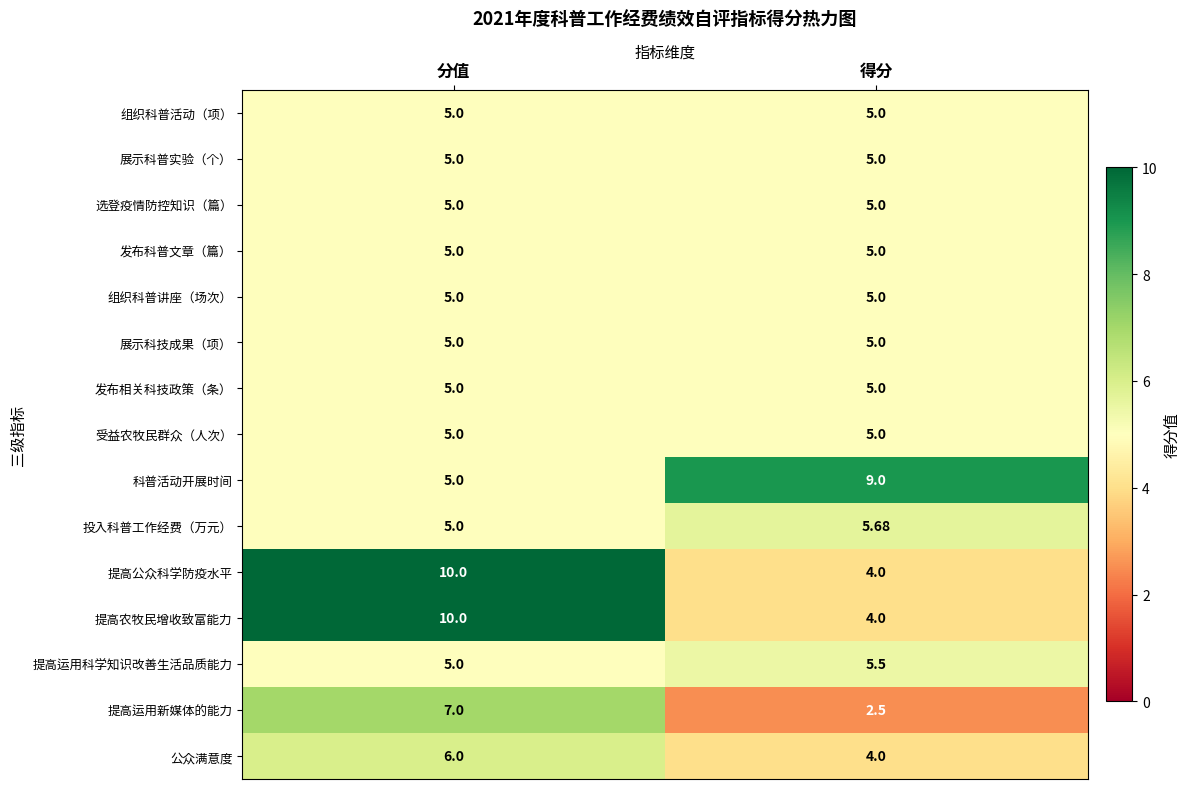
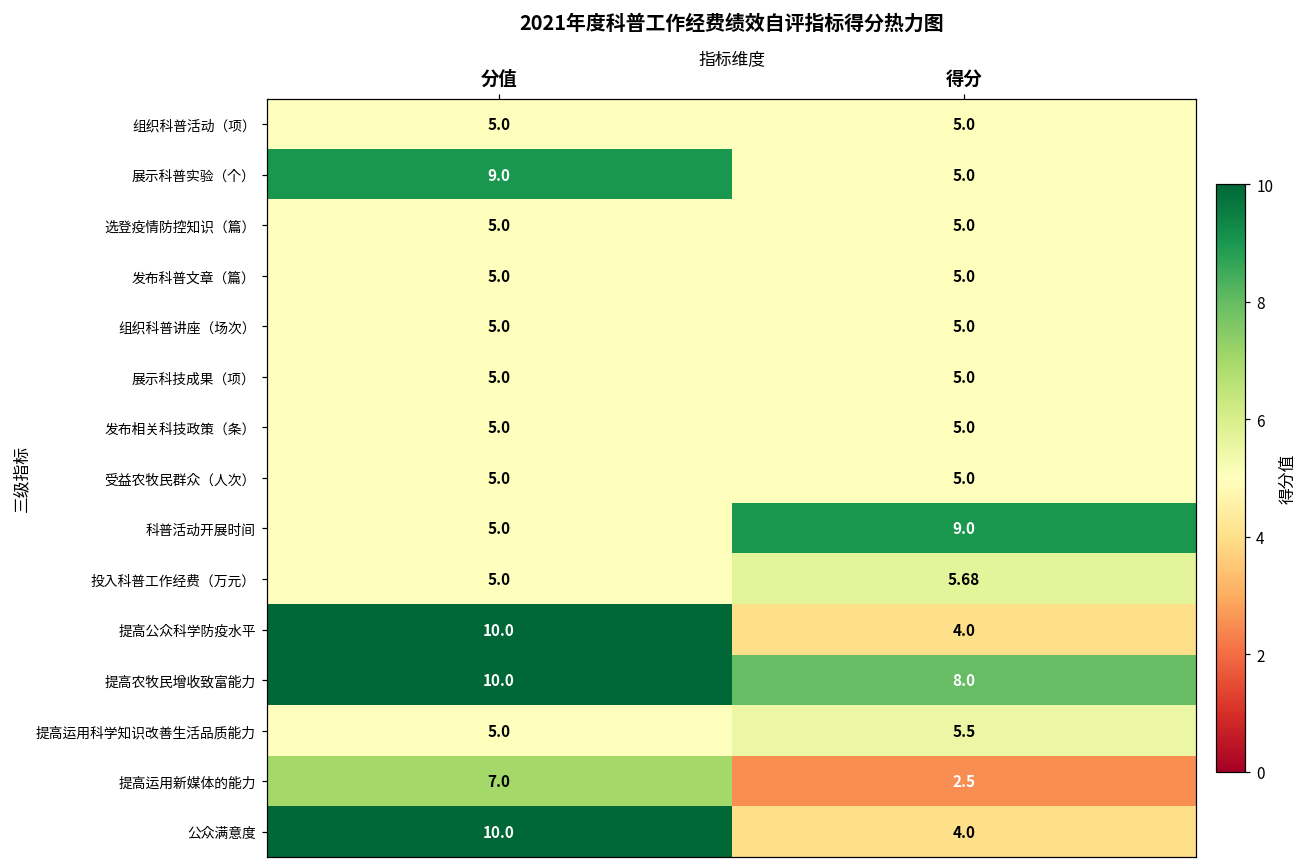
  {
    "组织科普活动（项）": {
      "分值": 5.0,
      "得分": 5.0
    },
    "展示科普实验（个）": {
-     "分值": 5.0,
+     "分值": 9.0,
      "得分": 5.0
    },
    "选登疫情防控知识（篇）": {
      "分值": 5.0,
      "得分": 5.0
    },
    "发布科普文章（篇）": {
      "分值": 5.0,
      "得分": 5.0
    },
    "组织科普讲座（场次）": {
      "分值": 5.0,
      "得分": 5.0
    },
    "展示科技成果（项）": {
      "分值": 5.0,
      "得分": 5.0
    },
    "发布相关科技政策（条）": {
      "分值": 5.0,
      "得分": 5.0
    },
    "受益农牧民群众（人次）": {
      "分值": 5.0,
      "得分": 5.0
    },
    "科普活动开展时间": {
      "分值": 5.0,
      "得分": 9.0
    },
    "投入科普工作经费（万元）": {
      "分值": 5.0,
      "得分": 5.68
    },
    "提高公众科学防疫水平": {
      "分值": 10.0,
      "得分": 4.0
    },
    "提高农牧民增收致富能力": {
      "分值": 10.0,
-     "得分": 4.0
+     "得分": 8.0
    },
    "提高运用科学知识改善生活品质能力": {
      "分值": 5.0,
      "得分": 5.5
    },
    "提高运用新媒体的能力": {
      "分值": 7.0,
      "得分": 2.5
    },
    "公众满意度": {
-     "分值": 6.0,
+     "分值": 10.0,
      "得分": 4.0
    }
  }
